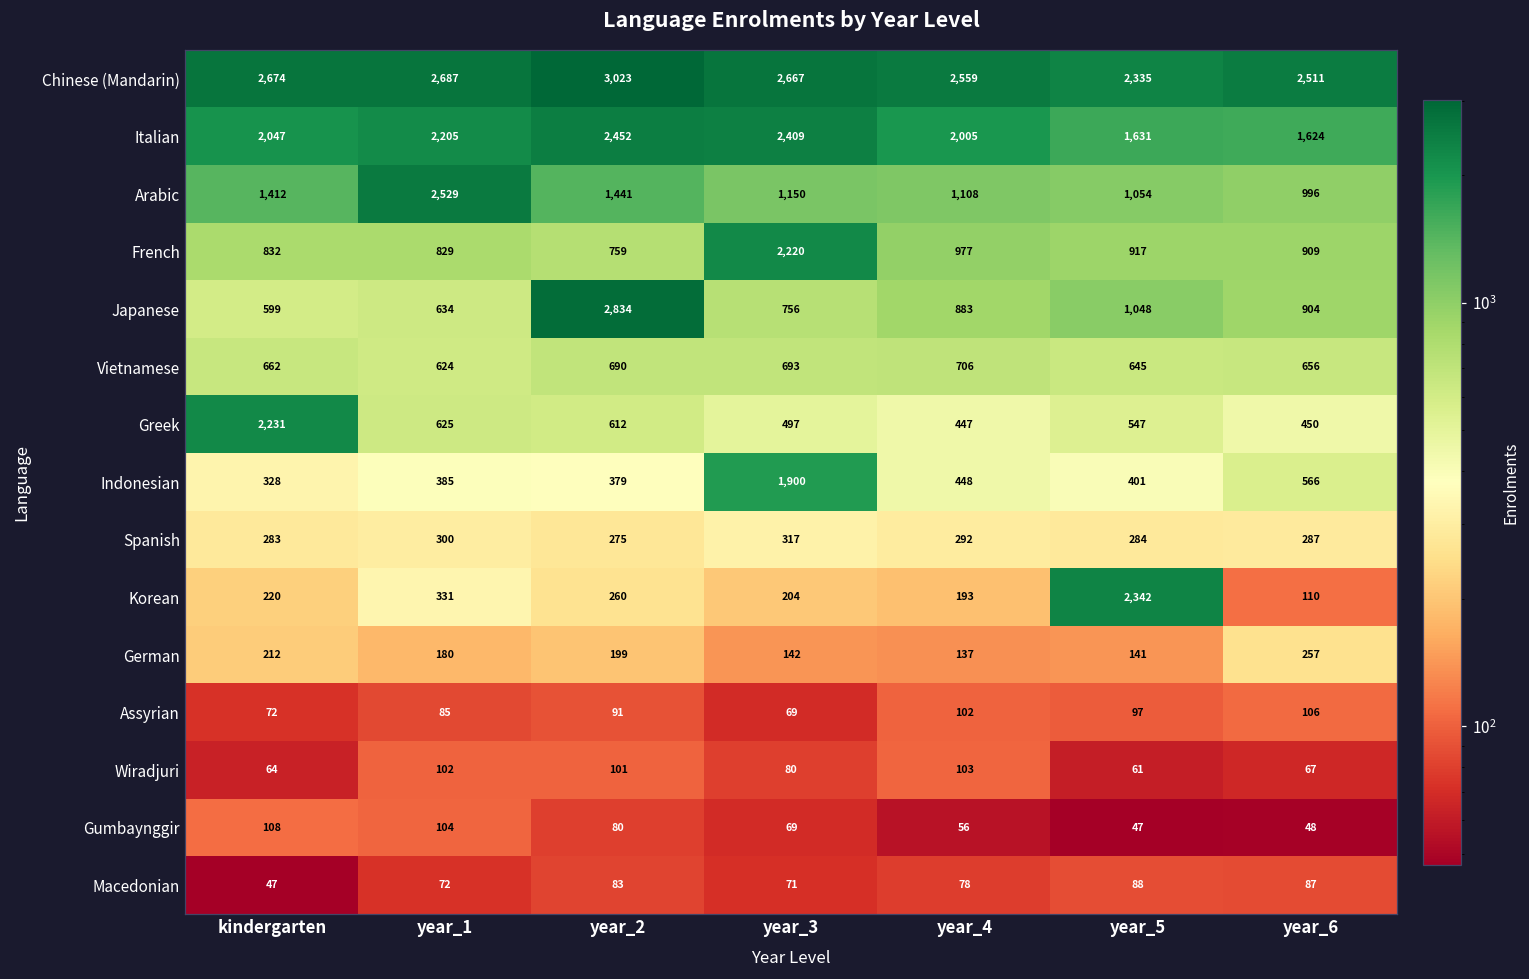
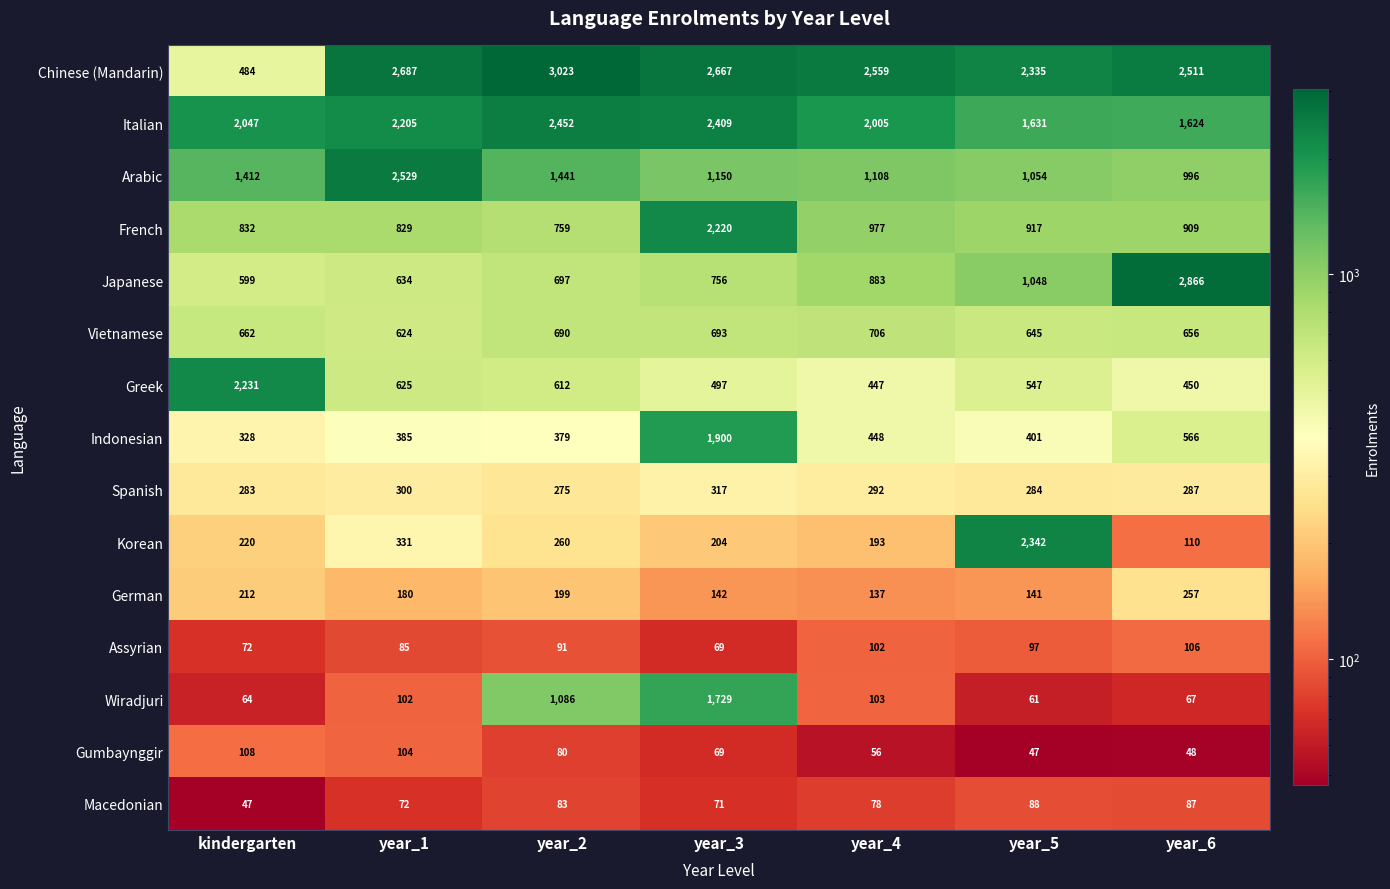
  {
    "Chinese (Mandarin)": {
-     "kindergarten": "2,674",
+     "kindergarten": "484",
      "year_1": "2,687",
      "year_2": "3,023",
      "year_3": "2,667",
      "year_4": "2,559",
      "year_5": "2,335",
      "year_6": "2,511"
    },
    "Italian": {
      "kindergarten": "2,047",
      "year_1": "2,205",
      "year_2": "2,452",
      "year_3": "2,409",
      "year_4": "2,005",
      "year_5": "1,631",
      "year_6": "1,624"
    },
    "Arabic": {
      "kindergarten": "1,412",
      "year_1": "2,529",
      "year_2": "1,441",
      "year_3": "1,150",
      "year_4": "1,108",
      "year_5": "1,054",
      "year_6": "996"
    },
    "French": {
      "kindergarten": "832",
      "year_1": "829",
      "year_2": "759",
      "year_3": "2,220",
      "year_4": "977",
      "year_5": "917",
      "year_6": "909"
    },
    "Japanese": {
      "kindergarten": "599",
      "year_1": "634",
-     "year_2": "2,834",
+     "year_2": "697",
      "year_3": "756",
      "year_4": "883",
      "year_5": "1,048",
-     "year_6": "904"
+     "year_6": "2,866"
    },
    "Vietnamese": {
      "kindergarten": "662",
      "year_1": "624",
      "year_2": "690",
      "year_3": "693",
      "year_4": "706",
      "year_5": "645",
      "year_6": "656"
    },
    "Greek": {
      "kindergarten": "2,231",
      "year_1": "625",
      "year_2": "612",
      "year_3": "497",
      "year_4": "447",
      "year_5": "547",
      "year_6": "450"
    },
    "Indonesian": {
      "kindergarten": "328",
      "year_1": "385",
      "year_2": "379",
      "year_3": "1,900",
      "year_4": "448",
      "year_5": "401",
      "year_6": "566"
    },
    "Spanish": {
      "kindergarten": "283",
      "year_1": "300",
      "year_2": "275",
      "year_3": "317",
      "year_4": "292",
      "year_5": "284",
      "year_6": "287"
    },
    "Korean": {
      "kindergarten": "220",
      "year_1": "331",
      "year_2": "260",
      "year_3": "204",
      "year_4": "193",
      "year_5": "2,342",
      "year_6": "110"
    },
    "German": {
      "kindergarten": "212",
      "year_1": "180",
      "year_2": "199",
      "year_3": "142",
      "year_4": "137",
      "year_5": "141",
      "year_6": "257"
    },
    "Assyrian": {
      "kindergarten": "72",
      "year_1": "85",
      "year_2": "91",
      "year_3": "69",
      "year_4": "102",
      "year_5": "97",
      "year_6": "106"
    },
    "Wiradjuri": {
      "kindergarten": "64",
      "year_1": "102",
-     "year_2": "101",
-     "year_3": "80",
+     "year_2": "1,086",
+     "year_3": "1,729",
      "year_4": "103",
      "year_5": "61",
      "year_6": "67"
    },
    "Gumbaynggir": {
      "kindergarten": "108",
      "year_1": "104",
      "year_2": "80",
      "year_3": "69",
      "year_4": "56",
      "year_5": "47",
      "year_6": "48"
    },
    "Macedonian": {
      "kindergarten": "47",
      "year_1": "72",
      "year_2": "83",
      "year_3": "71",
      "year_4": "78",
      "year_5": "88",
      "year_6": "87"
    }
  }
